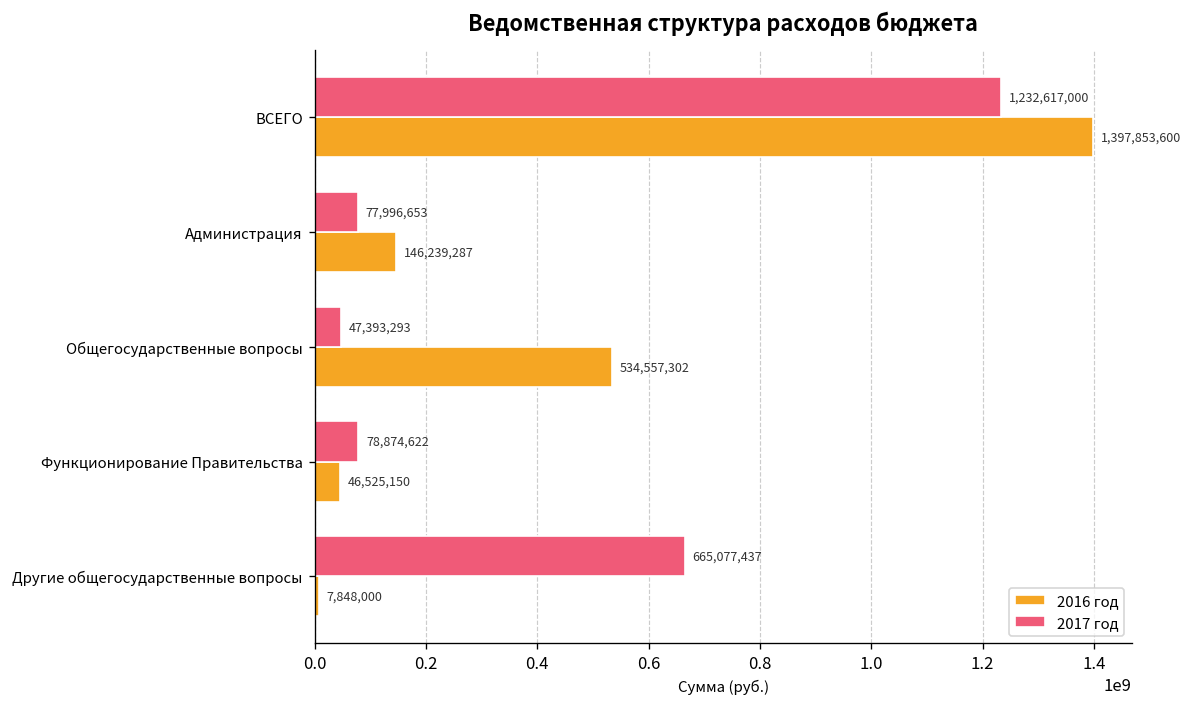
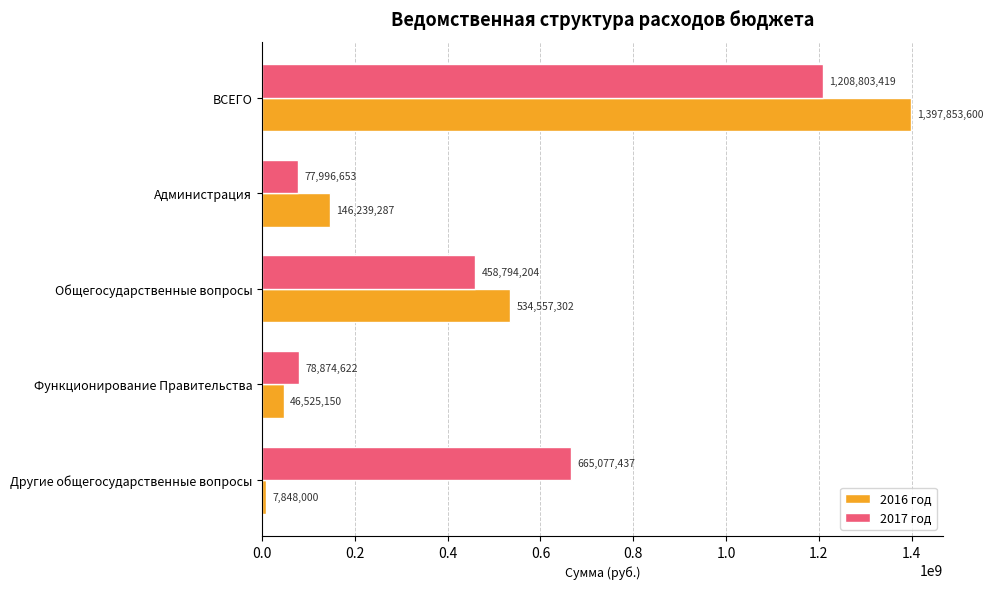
  {
    "2016 год": {
      "ВСЕГО": "1,397,853,600",
      "Администрация": "146,239,287",
      "Общегосударственные вопросы": "534,557,302",
      "Функционирование Правительства": "46,525,150",
      "Другие общегосударственные вопросы": "7,848,000"
    },
    "2017 год": {
-     "ВСЕГО": "1,232,617,000",
+     "ВСЕГО": "1,208,803,419",
      "Администрация": "77,996,653",
-     "Общегосударственные вопросы": "47,393,293",
+     "Общегосударственные вопросы": "458,794,204",
      "Функционирование Правительства": "78,874,622",
      "Другие общегосударственные вопросы": "665,077,437"
    }
  }
